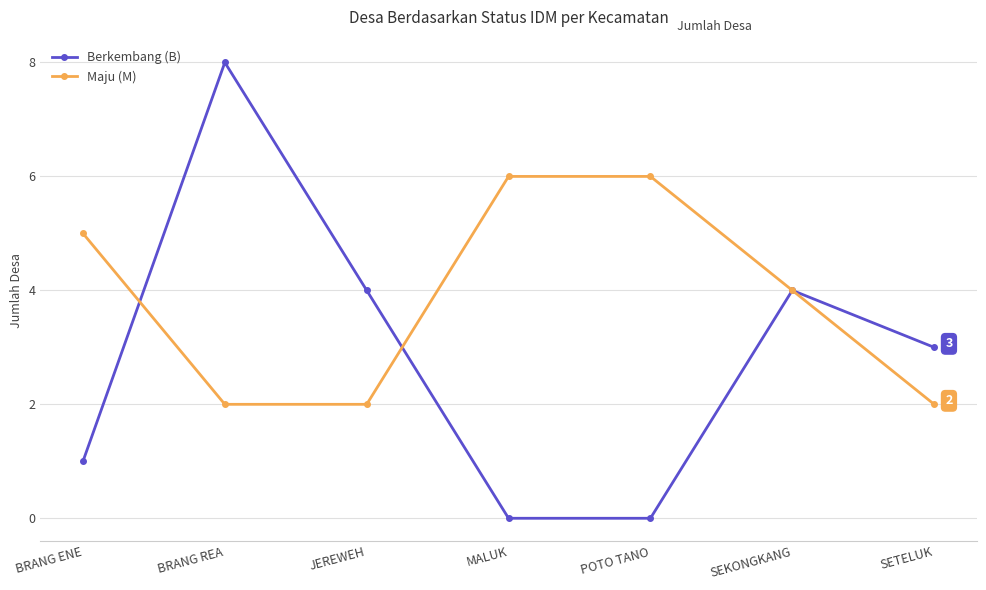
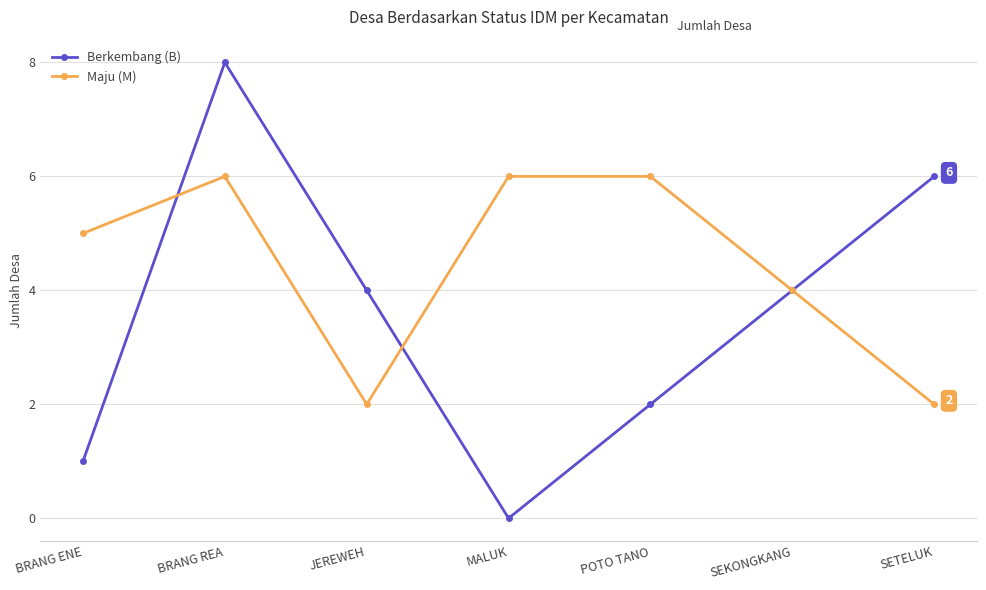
  {
    "Berkembang (B)": {
-     "POTO TANO": 0,
-     "SETELUK": 3
+     "POTO TANO": 2,
+     "SETELUK": 6
    },
    "Maju (M)": {
      "BRANG ENE": 5,
-     "BRANG REA": 2,
+     "BRANG REA": 6,
      "JEREWEH": 2,
      "MALUK": 6,
      "POTO TANO": 6
    }
  }
